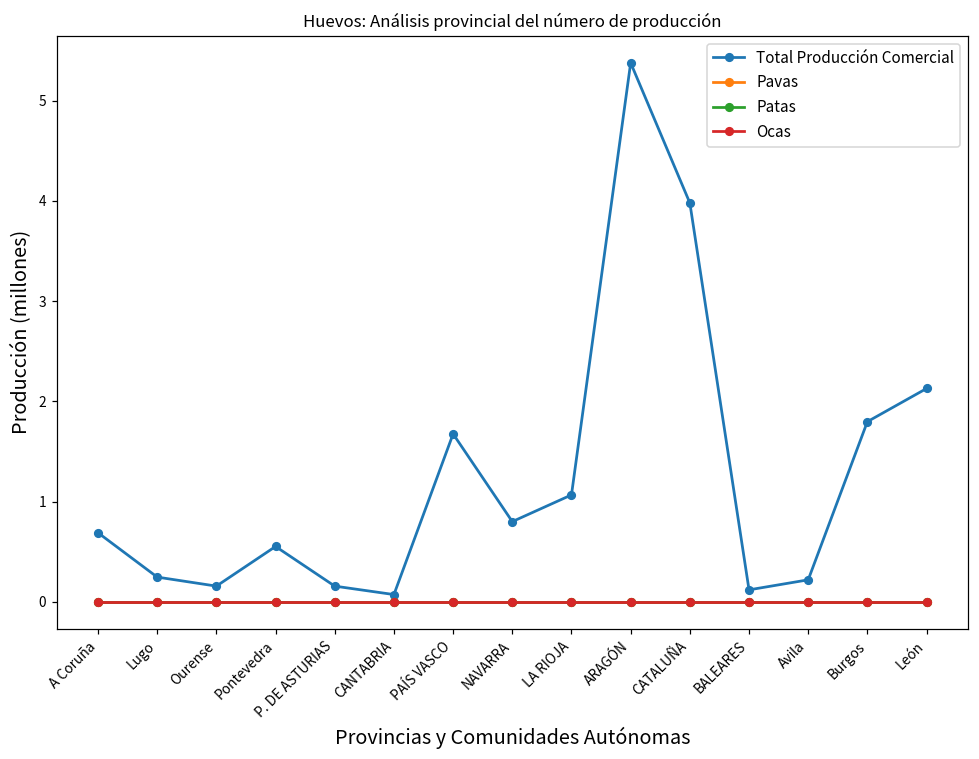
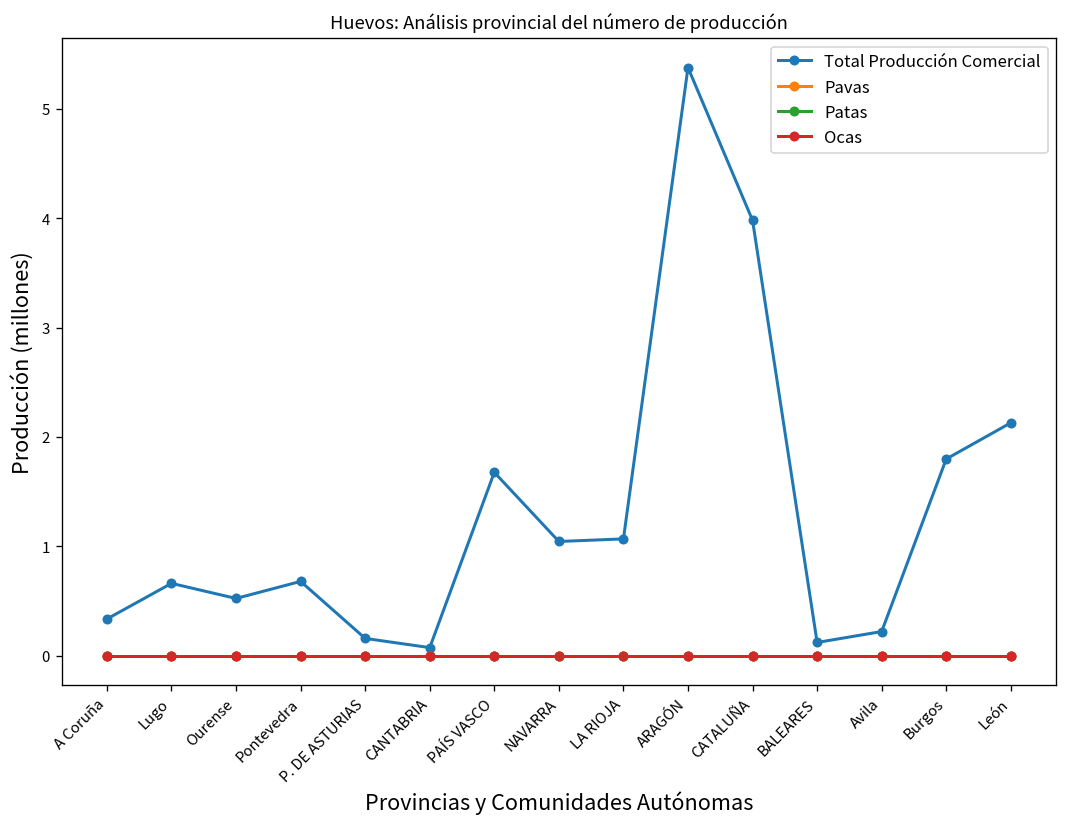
  {
    "Total Producción Comercial": {
-     "A Coruña": 0.7,
-     "Lugo": 0.2,
-     "Ourense": 0.2,
-     "Pontevedra": 0.6,
+     "A Coruña": 0.3,
+     "Lugo": 0.7,
+     "Ourense": 0.5,
+     "Pontevedra": 0.7,
      "P. DE ASTURIAS": 0.2,
      "CANTABRIA": 0.1,
      "PAÍS VASCO": 1.7,
-     "NAVARRA": 0.8,
+     "NAVARRA": 1.0,
      "LA RIOJA": 1.1,
      "ARAGÓN": 5.4,
      "CATALUÑA": 4.0,
      "BALEARES": 0.1,
      "Avila": 0.2,
      "Burgos": 1.8,
      "León": 2.1
    },
    "Ocas": {
      "A Coruña": 0.0,
      "Lugo": 0.0,
      "Ourense": 0.0,
      "Pontevedra": 0.0,
      "P. DE ASTURIAS": 0.0,
      "CANTABRIA": 0.0,
      "PAÍS VASCO": 0.0,
      "NAVARRA": 0.0,
      "LA RIOJA": 0.0,
      "ARAGÓN": 0.0,
      "CATALUÑA": 0.0,
      "BALEARES": 0.0,
      "Avila": 0.0,
      "Burgos": 0.0,
      "León": 0.0
    }
  }
